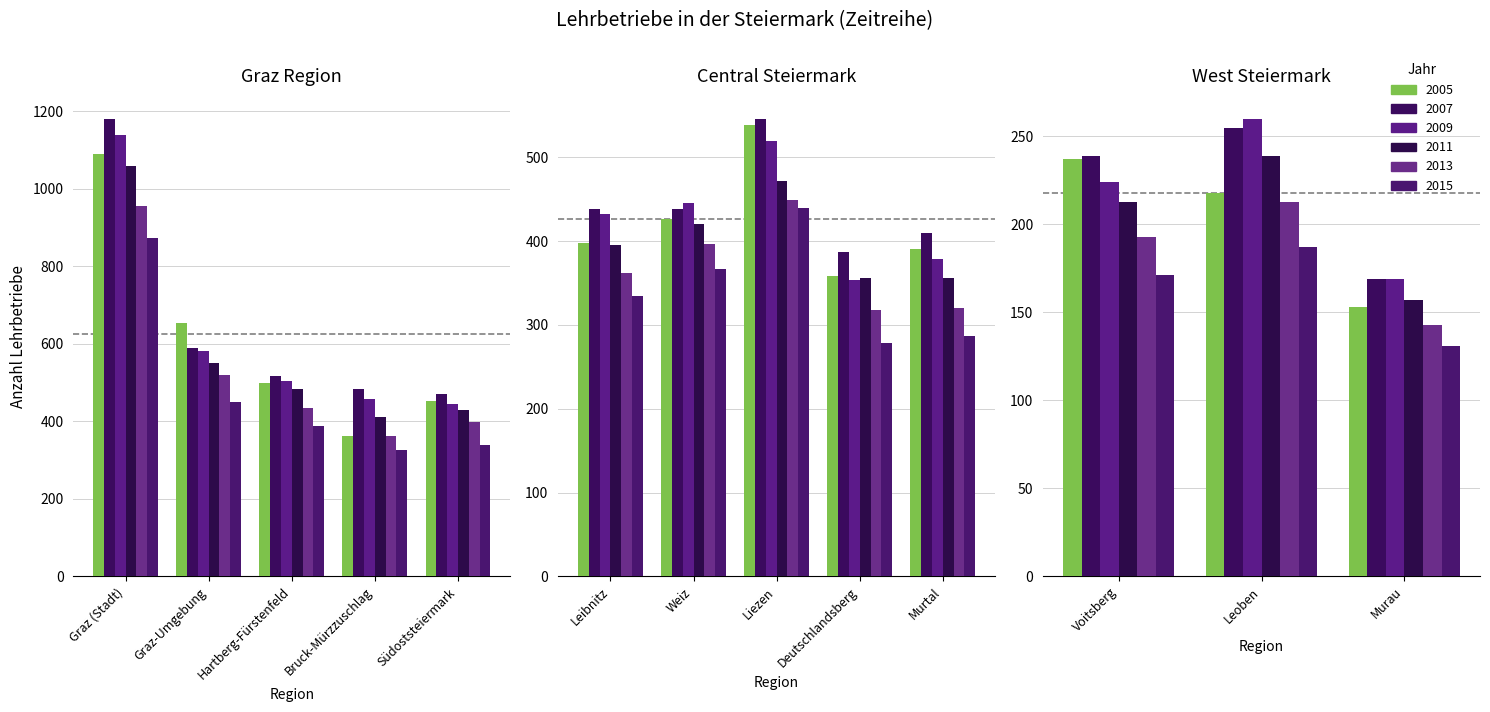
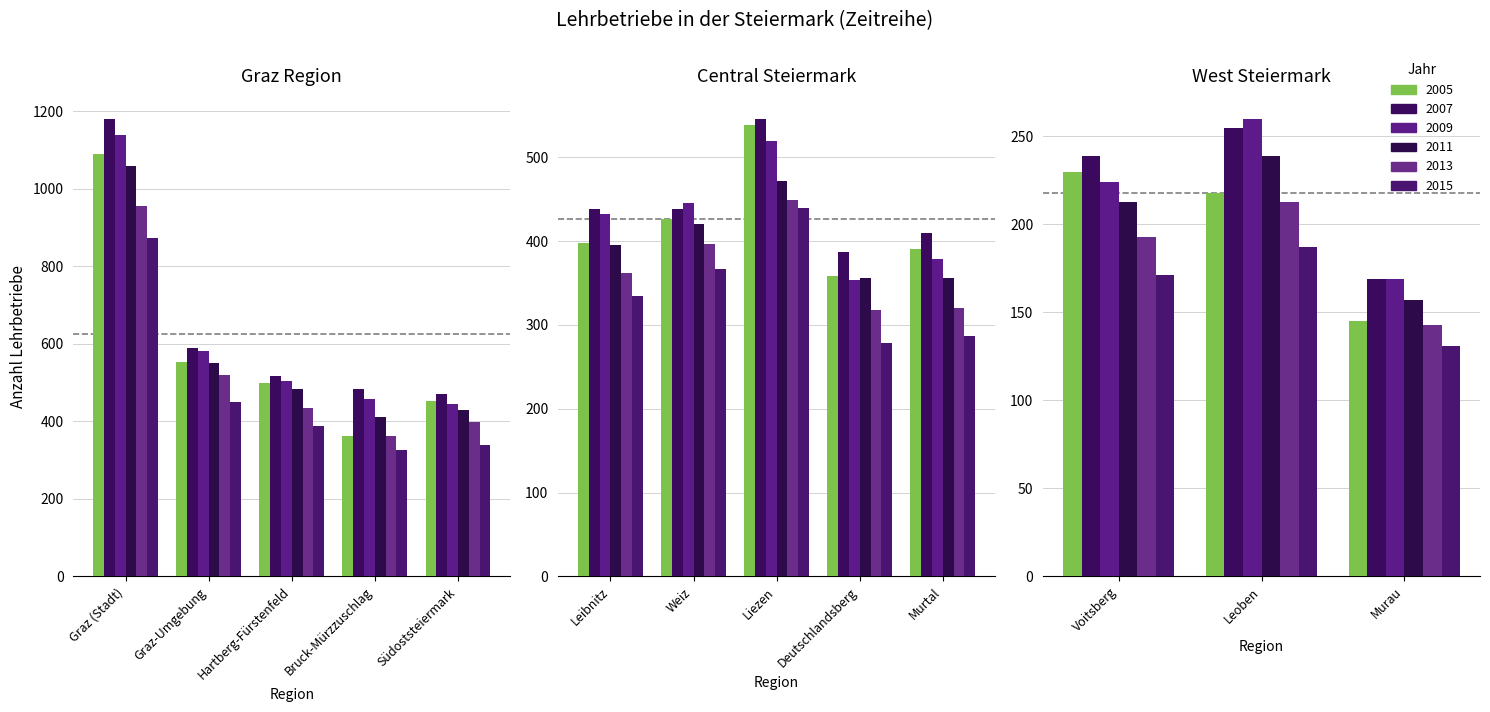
  {
    "Graz Region": {
      "2005": {
        "Graz (Stadt)": 1090,
-       "Graz-Umgebung": 650,
+       "Graz-Umgebung": 550,
        "Hartberg-Fürstenfeld": 500,
        "Bruck-Mürzzuschlag": 360,
        "Südoststeiermark": 450
      }
    },
    "Central Steiermark": {
      "2005": {
        "Leibnitz": 400,
        "Weiz": 430,
        "Liezen": 540,
        "Deutschlandsberg": 360,
        "Murtal": 390
      }
    },
    "West Steiermark": {
      "2005": {
-       "Voitsberg": 237,
+       "Voitsberg": 230,
        "Leoben": 218,
-       "Murau": 153
+       "Murau": 145
      }
    }
  }
